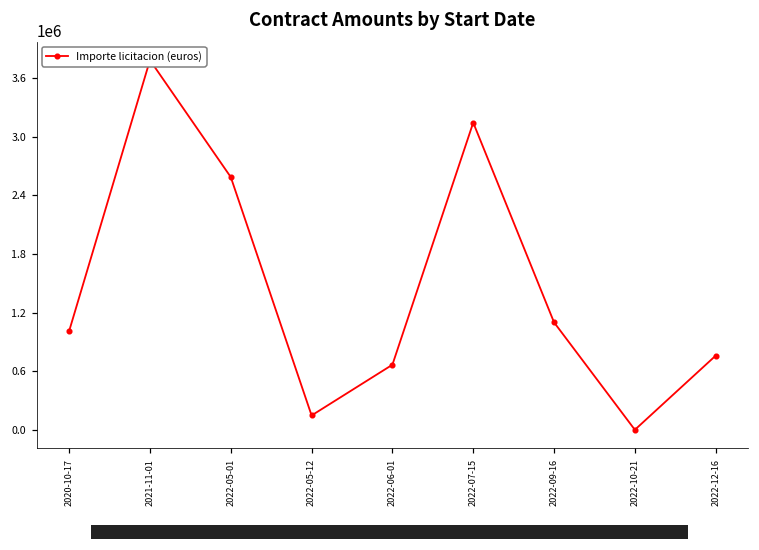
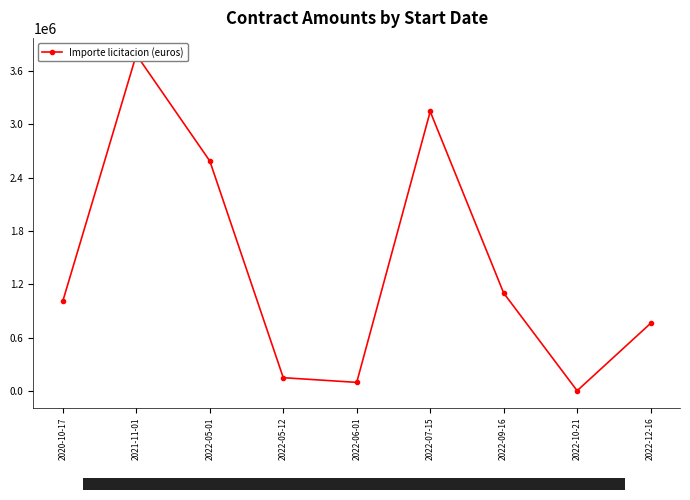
  {
    "2020-10-17": 1000000,
    "2022-05-01": 2600000,
    "2022-05-12": 100000,
-   "2022-06-01": 700000,
+   "2022-06-01": 100000,
    "2022-07-15": 3100000,
    "2022-09-16": 1100000,
    "2022-10-21": 0,
    "2022-12-16": 800000
  }
